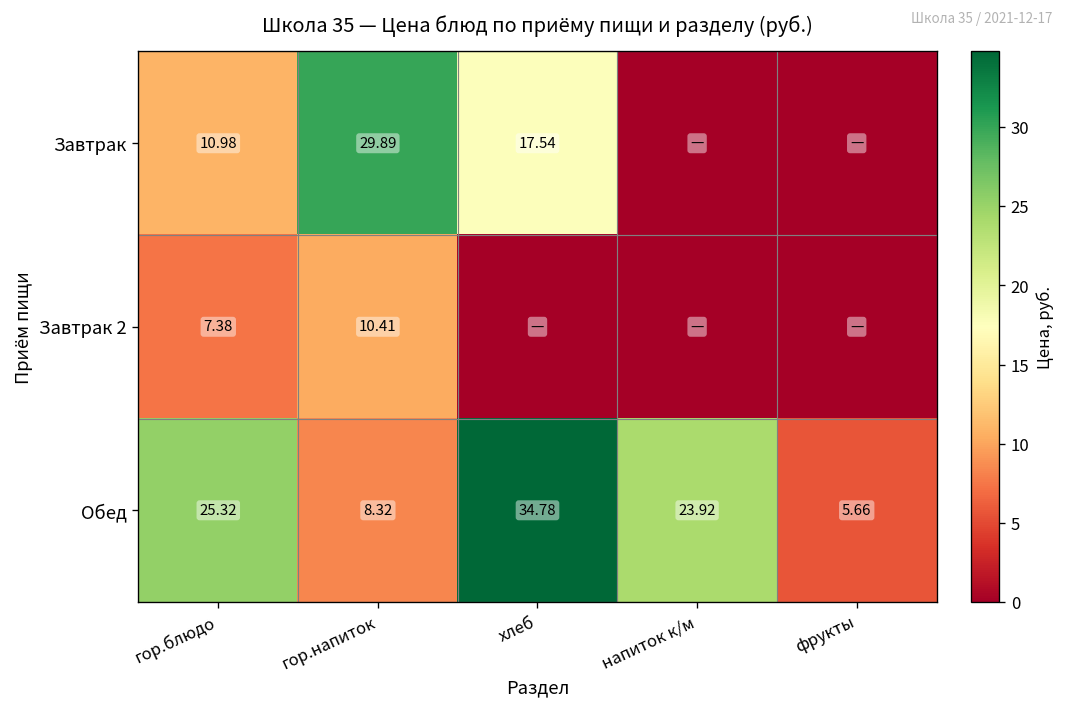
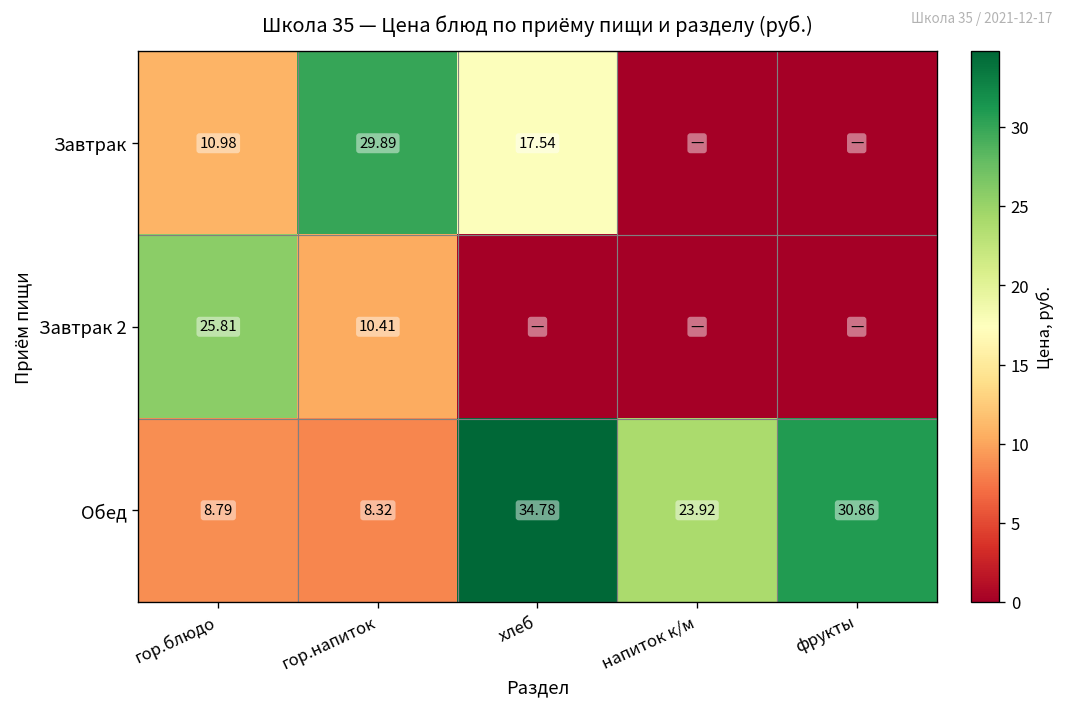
  {
    "Завтрак 2": {
-     "гор.блюдо": 7.38
+     "гор.блюдо": 25.81
    },
    "Обед": {
-     "гор.блюдо": 25.32,
-     "фрукты": 5.66
+     "гор.блюдо": 8.79,
+     "фрукты": 30.86
    }
  }
